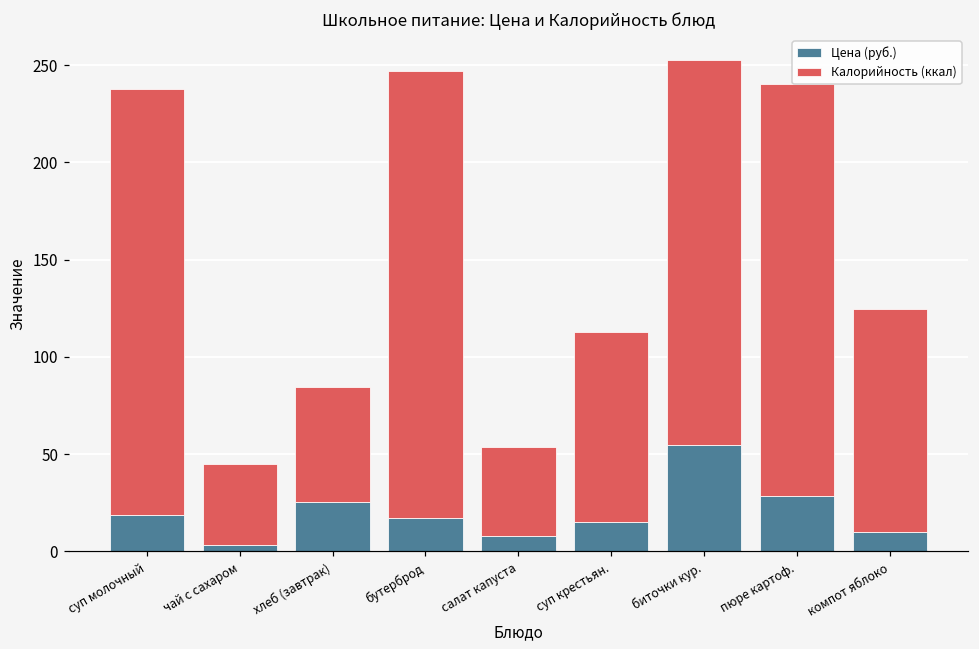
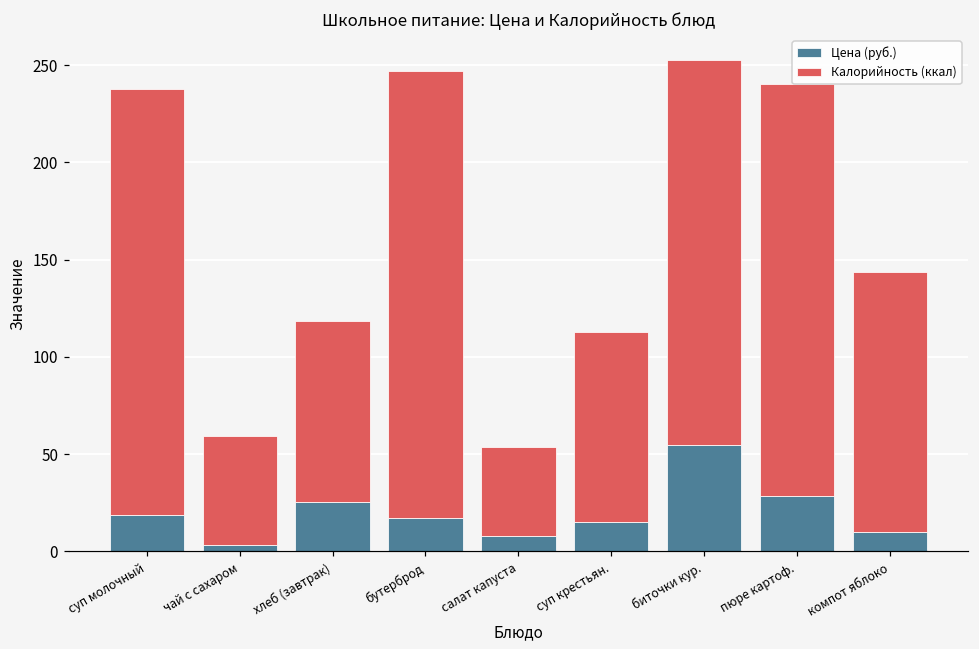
  {
    "Цена (руб.)": {
      "суп молочный": 19,
      "чай с сахаром": 3,
      "хлеб (завтрак)": 26,
      "бутерброд": 17,
      "салат капуста": 8,
      "суп крестьян.": 15,
      "биточки кур.": 55,
      "пюре картоф.": 28,
      "компот яблоко": 10
    },
    "Калорийность (ккал)": {
      "суп молочный": 219,
-     "чай с сахаром": 42,
-     "хлеб (завтрак)": 59,
+     "чай с сахаром": 56,
+     "хлеб (завтрак)": 93,
      "бутерброд": 230,
      "салат капуста": 46,
      "суп крестьян.": 98,
      "биточки кур.": 198,
      "пюре картоф.": 212,
-     "компот яблоко": 115
+     "компот яблоко": 134
    }
  }
